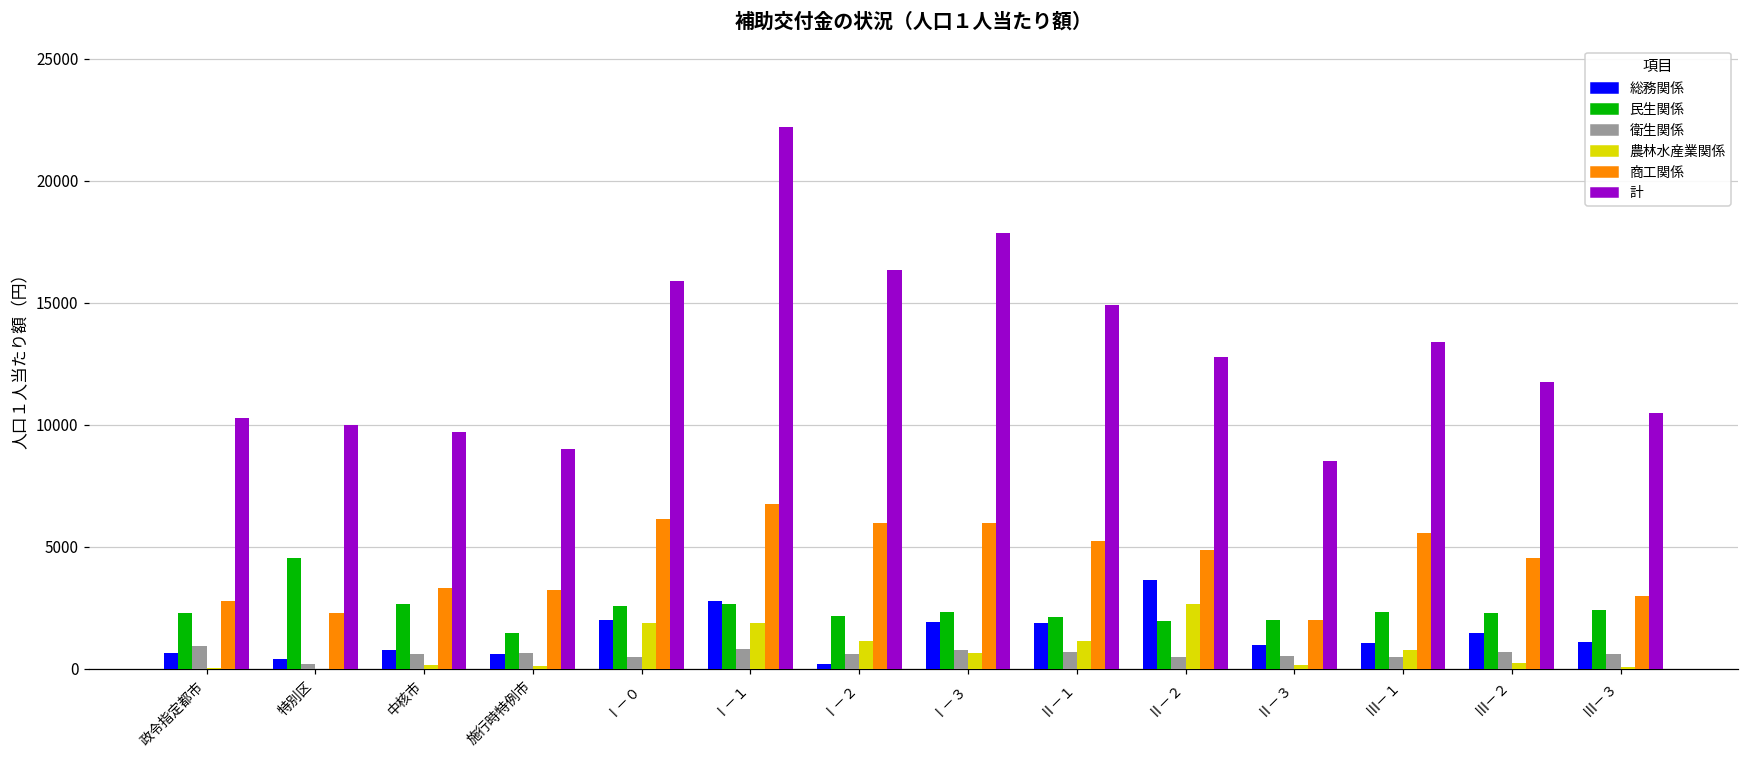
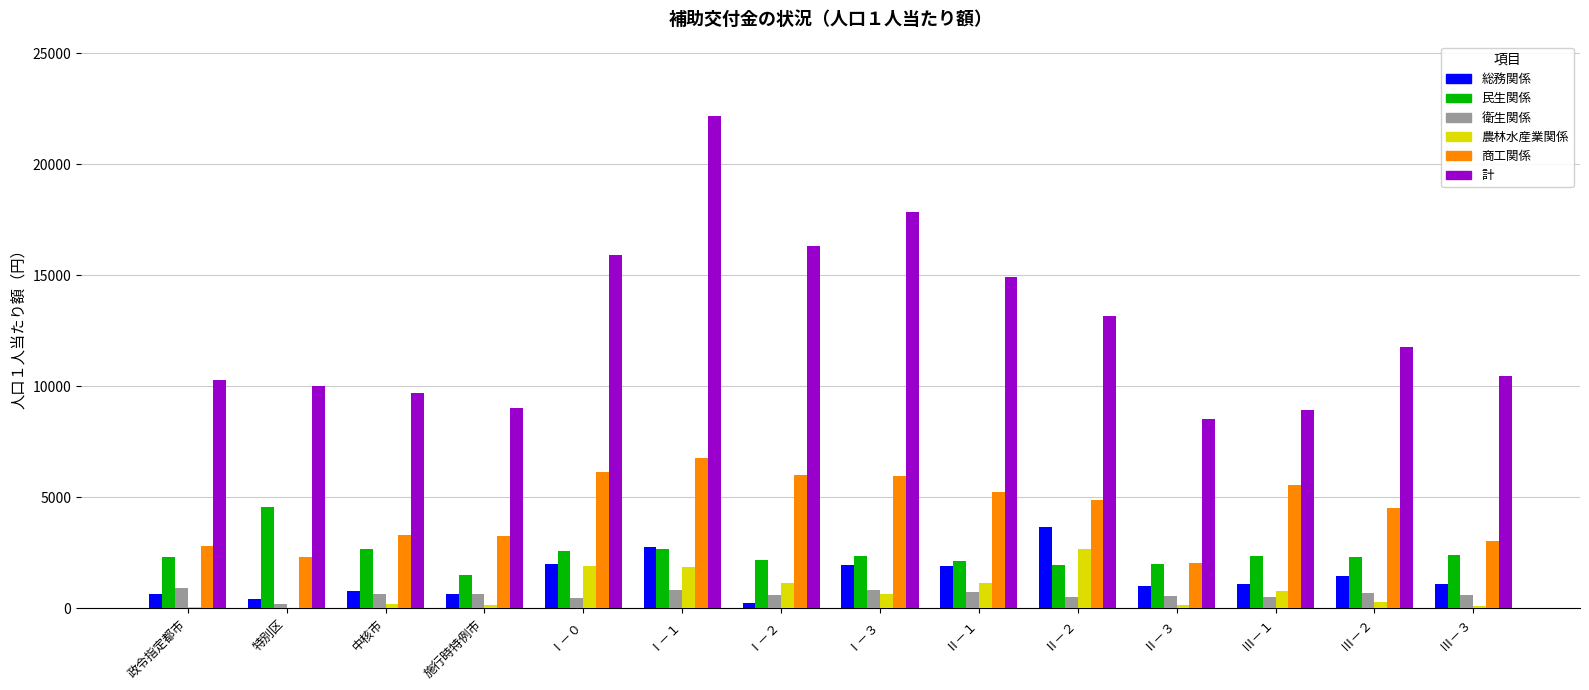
  {
    "総務関係": {
      "政令指定都市": 700,
      "特別区": 400,
      "中核市": 800,
      "施行時特例市": 600,
      "Ⅰ－０": 2000,
      "Ⅰ－１": 2800,
      "Ⅰ－２": 200,
      "Ⅰ－３": 1900,
      "Ⅱ－１": 1900,
      "Ⅱ－２": 3600,
      "Ⅱ－３": 1000,
      "Ⅲ－１": 1100,
      "Ⅲ－２": 1500,
      "Ⅲ－３": 1100
    },
    "民生関係": {
      "政令指定都市": 2300,
      "特別区": 4600,
      "中核市": 2700,
      "施行時特例市": 1500,
      "Ⅰ－０": 2600,
      "Ⅰ－１": 2700,
      "Ⅰ－２": 2200,
      "Ⅰ－３": 2300,
      "Ⅱ－１": 2100,
      "Ⅱ－２": 1900,
      "Ⅱ－３": 2000,
      "Ⅲ－１": 2300,
      "Ⅲ－２": 2300,
      "Ⅲ－３": 2400
    },
    "衛生関係": {
      "政令指定都市": 900,
      "特別区": 200,
      "中核市": 600,
      "施行時特例市": 700,
      "Ⅰ－０": 500,
      "Ⅰ－１": 800,
      "Ⅰ－２": 600,
      "Ⅰ－３": 800,
      "Ⅱ－１": 700,
      "Ⅱ－２": 500,
      "Ⅱ－３": 500,
      "Ⅲ－１": 500,
      "Ⅲ－２": 700,
      "Ⅲ－３": 600
    },
    "農林水産業関係": {
      "特別区": 0,
      "中核市": 200,
      "施行時特例市": 100,
      "Ⅰ－０": 1900,
      "Ⅰ－１": 1900,
      "Ⅰ－２": 1100,
      "Ⅰ－３": 600,
      "Ⅱ－１": 1100,
      "Ⅱ－２": 2700,
      "Ⅱ－３": 100,
      "Ⅲ－１": 800,
      "Ⅲ－２": 300
    },
    "商工関係": {
      "政令指定都市": 2800,
      "特別区": 2300,
      "中核市": 3300,
      "施行時特例市": 3200,
      "Ⅰ－０": 6100,
      "Ⅰ－１": 6800,
      "Ⅰ－２": 6000,
      "Ⅰ－３": 6000,
      "Ⅱ－１": 5200,
      "Ⅱ－２": 4900,
      "Ⅱ－３": 2000,
      "Ⅲ－１": 5600,
      "Ⅲ－２": 4500,
      "Ⅲ－３": 3000
    },
    "計": {
      "政令指定都市": 10300,
      "特別区": 10000,
      "中核市": 9700,
      "施行時特例市": 9000,
      "Ⅰ－０": 15900,
      "Ⅰ－１": 22200,
      "Ⅰ－２": 16300,
      "Ⅰ－３": 17900,
      "Ⅱ－１": 14900,
-     "Ⅱ－２": 12800,
+     "Ⅱ－２": 13200,
      "Ⅱ－３": 8500,
-     "Ⅲ－１": 13400,
+     "Ⅲ－１": 8900,
      "Ⅲ－２": 11800,
      "Ⅲ－３": 10500
    }
  }
